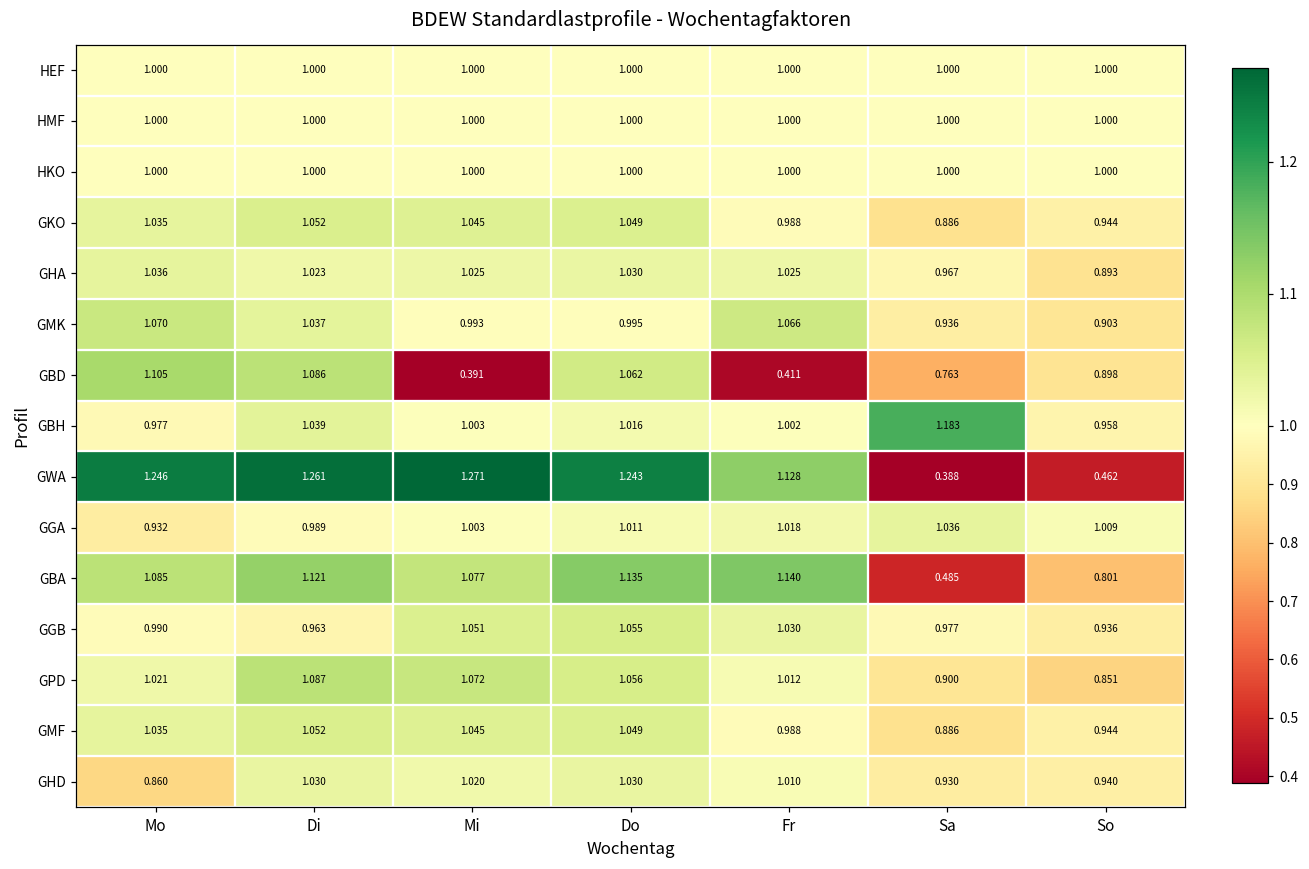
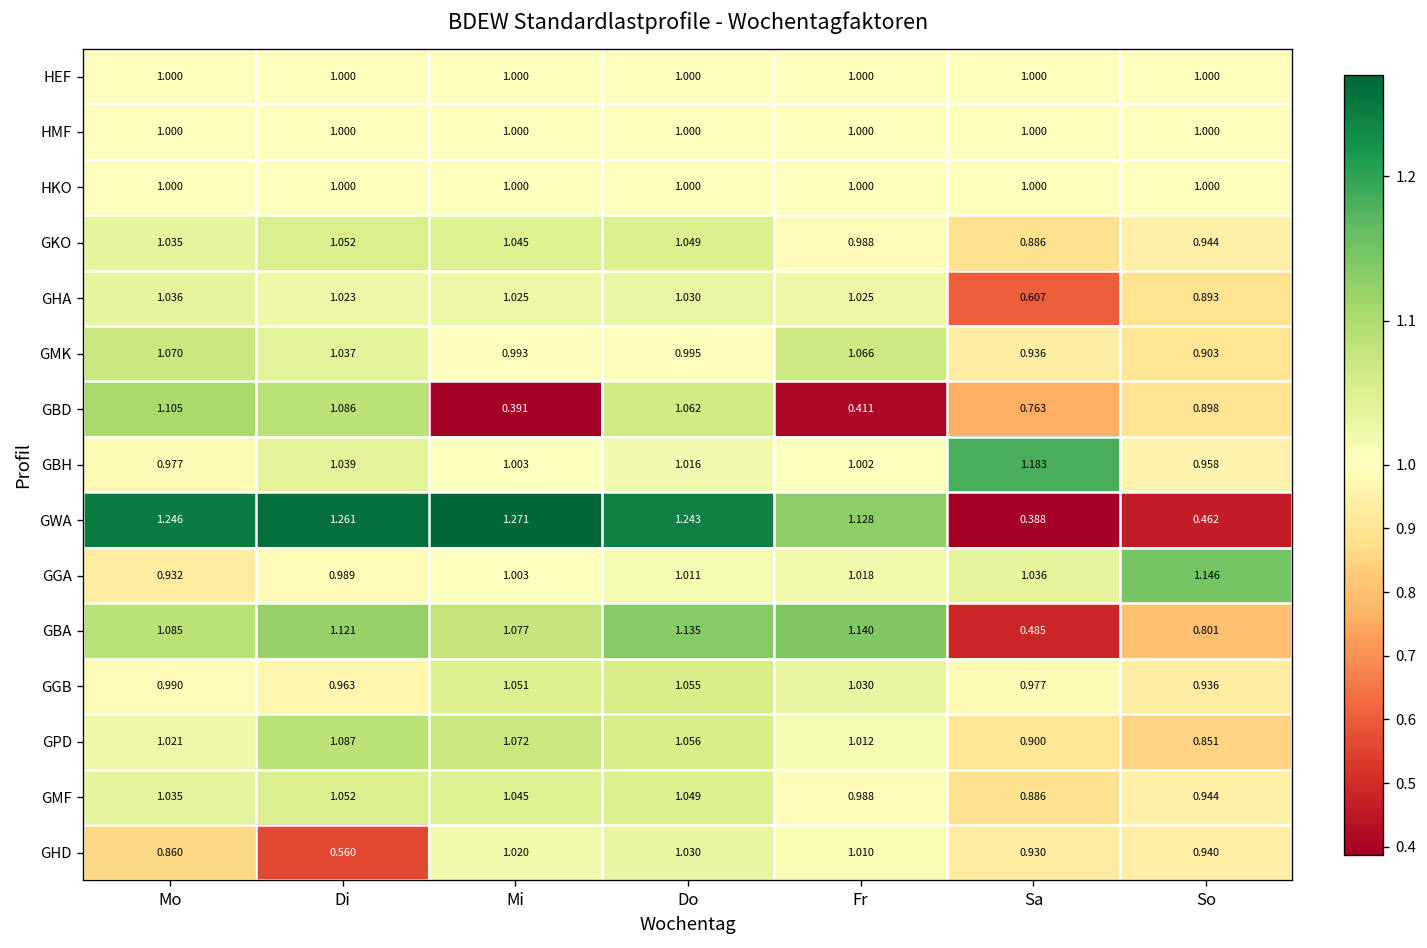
  {
    "HEF": {
      "Mo": 1.000,
      "Di": 1.000,
      "Mi": 1.000,
      "Do": 1.000,
      "Fr": 1.000,
      "Sa": 1.000,
      "So": 1.000
    },
    "HMF": {
      "Mo": 1.000,
      "Di": 1.000,
      "Mi": 1.000,
      "Do": 1.000,
      "Fr": 1.000,
      "Sa": 1.000,
      "So": 1.000
    },
    "HKO": {
      "Mo": 1.000,
      "Di": 1.000,
      "Mi": 1.000,
      "Do": 1.000,
      "Fr": 1.000,
      "Sa": 1.000,
      "So": 1.000
    },
    "GKO": {
      "Mo": 1.035,
      "Di": 1.052,
      "Mi": 1.045,
      "Do": 1.049,
      "Fr": 0.988,
      "Sa": 0.886,
      "So": 0.944
    },
    "GHA": {
      "Mo": 1.036,
      "Di": 1.023,
      "Mi": 1.025,
      "Do": 1.030,
      "Fr": 1.025,
-     "Sa": 0.967,
+     "Sa": 0.607,
      "So": 0.893
    },
    "GMK": {
      "Mo": 1.070,
      "Di": 1.037,
      "Mi": 0.993,
      "Do": 0.995,
      "Fr": 1.066,
      "Sa": 0.936,
      "So": 0.903
    },
    "GBD": {
      "Mo": 1.105,
      "Di": 1.086,
      "Mi": 0.391,
      "Do": 1.062,
      "Fr": 0.411,
      "Sa": 0.763,
      "So": 0.898
    },
    "GBH": {
      "Mo": 0.977,
      "Di": 1.039,
      "Mi": 1.003,
      "Do": 1.016,
      "Fr": 1.002,
      "Sa": 1.183,
      "So": 0.958
    },
    "GWA": {
      "Mo": 1.246,
      "Di": 1.261,
      "Mi": 1.271,
      "Do": 1.243,
      "Fr": 1.128,
      "Sa": 0.388,
      "So": 0.462
    },
    "GGA": {
      "Mo": 0.932,
      "Di": 0.989,
      "Mi": 1.003,
      "Do": 1.011,
      "Fr": 1.018,
      "Sa": 1.036,
-     "So": 1.009
+     "So": 1.146
    },
    "GBA": {
      "Mo": 1.085,
      "Di": 1.121,
      "Mi": 1.077,
      "Do": 1.135,
      "Fr": 1.140,
      "Sa": 0.485,
      "So": 0.801
    },
    "GGB": {
      "Mo": 0.990,
      "Di": 0.963,
      "Mi": 1.051,
      "Do": 1.055,
      "Fr": 1.030,
      "Sa": 0.977,
      "So": 0.936
    },
    "GPD": {
      "Mo": 1.021,
      "Di": 1.087,
      "Mi": 1.072,
      "Do": 1.056,
      "Fr": 1.012,
      "Sa": 0.900,
      "So": 0.851
    },
    "GMF": {
      "Mo": 1.035,
      "Di": 1.052,
      "Mi": 1.045,
      "Do": 1.049,
      "Fr": 0.988,
      "Sa": 0.886,
      "So": 0.944
    },
    "GHD": {
      "Mo": 0.860,
-     "Di": 1.030,
+     "Di": 0.560,
      "Mi": 1.020,
      "Do": 1.030,
      "Fr": 1.010,
      "Sa": 0.930,
      "So": 0.940
    }
  }
